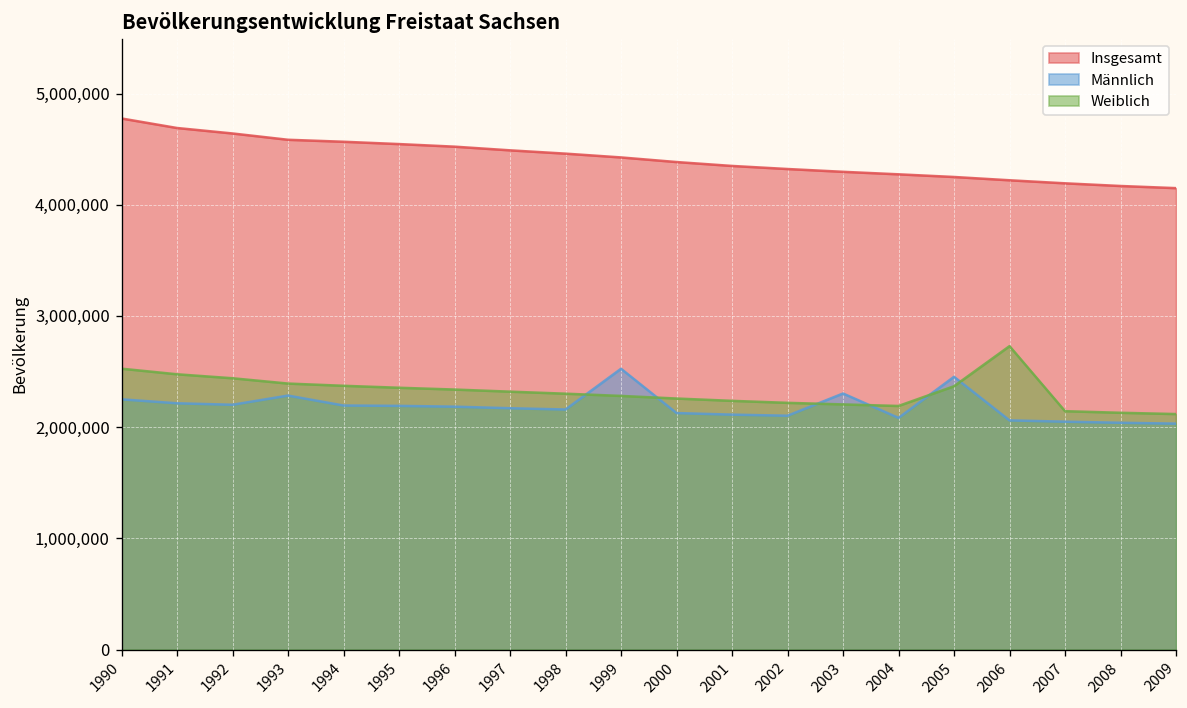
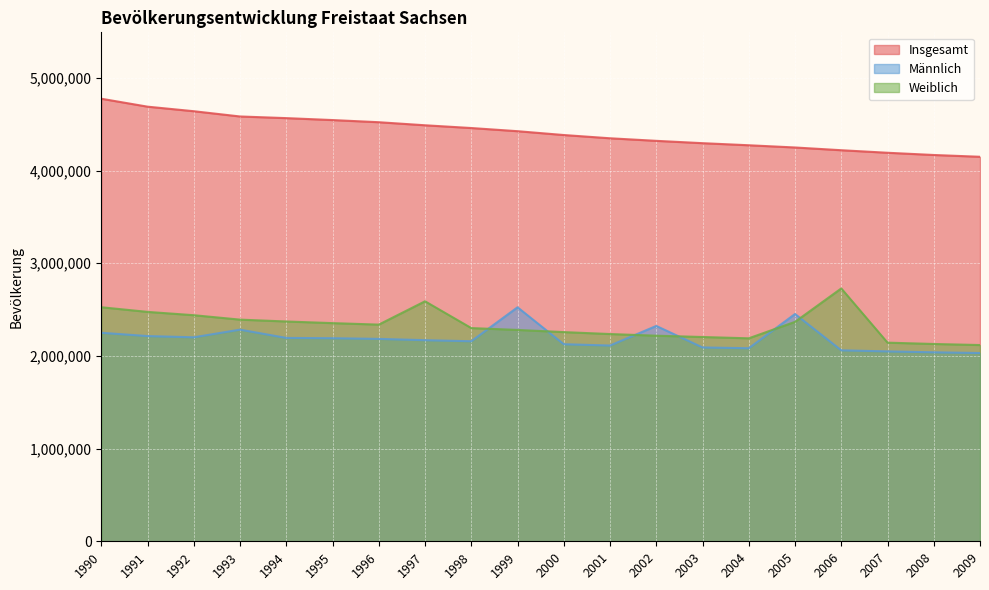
  {
    "Insgesamt": {
      "1990": "4,800,000",
      "1991": "4,700,000",
      "1992": "4,600,000",
      "1993": "4,600,000",
      "1994": "4,600,000",
      "1995": "4,500,000",
      "1996": "4,500,000",
      "1997": "4,500,000",
      "1998": "4,500,000",
      "1999": "4,400,000",
      "2000": "4,400,000",
      "2001": "4,300,000",
      "2002": "4,300,000",
      "2003": "4,300,000",
      "2004": "4,300,000",
      "2005": "4,200,000",
      "2006": "4,200,000",
      "2007": "4,200,000",
      "2008": "4,200,000",
      "2009": "4,100,000"
    },
    "Männlich": {
      "1990": "2,300,000",
      "1991": "2,200,000",
      "1992": "2,200,000",
      "1993": "2,300,000",
      "1994": "2,200,000",
      "1995": "2,200,000",
      "1996": "2,200,000",
      "1997": "2,200,000",
      "1998": "2,200,000",
      "1999": "2,500,000",
      "2000": "2,100,000",
      "2001": "2,100,000",
-     "2002": "2,100,000",
-     "2003": "2,300,000",
+     "2002": "2,300,000",
+     "2003": "2,100,000",
      "2004": "2,100,000",
      "2005": "2,500,000",
      "2006": "2,100,000",
      "2007": "2,000,000",
      "2008": "2,000,000",
      "2009": "2,000,000"
    },
    "Weiblich": {
      "1990": "2,500,000",
      "1991": "2,500,000",
      "1992": "2,400,000",
      "1993": "2,400,000",
      "1994": "2,400,000",
      "1995": "2,400,000",
      "1996": "2,300,000",
-     "1997": "2,300,000",
+     "1997": "2,600,000",
      "1998": "2,300,000",
      "1999": "2,300,000",
      "2000": "2,300,000",
      "2001": "2,200,000",
      "2002": "2,200,000",
      "2003": "2,200,000",
      "2004": "2,200,000",
      "2005": "2,400,000",
      "2006": "2,700,000",
      "2007": "2,100,000",
      "2008": "2,100,000",
      "2009": "2,100,000"
    }
  }
